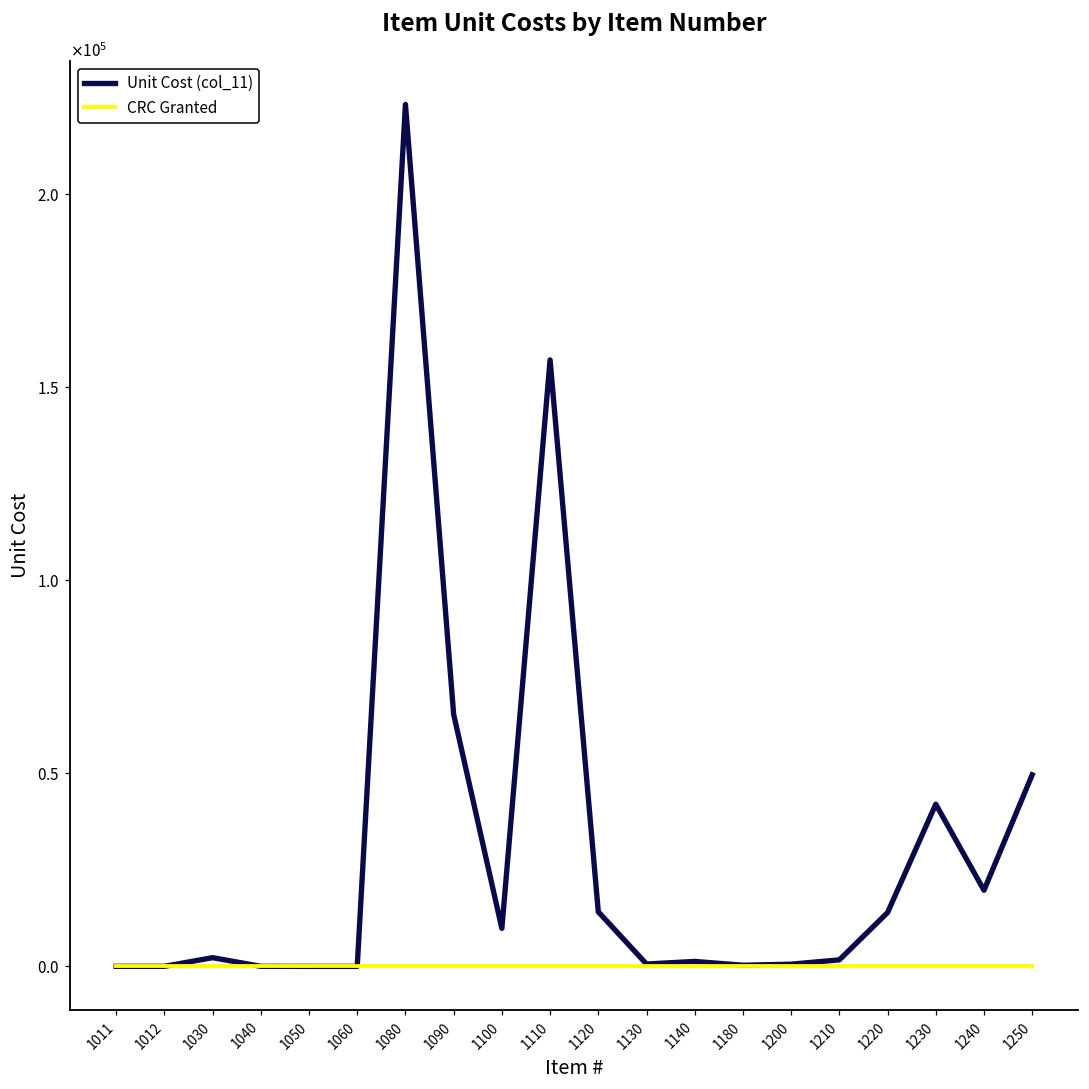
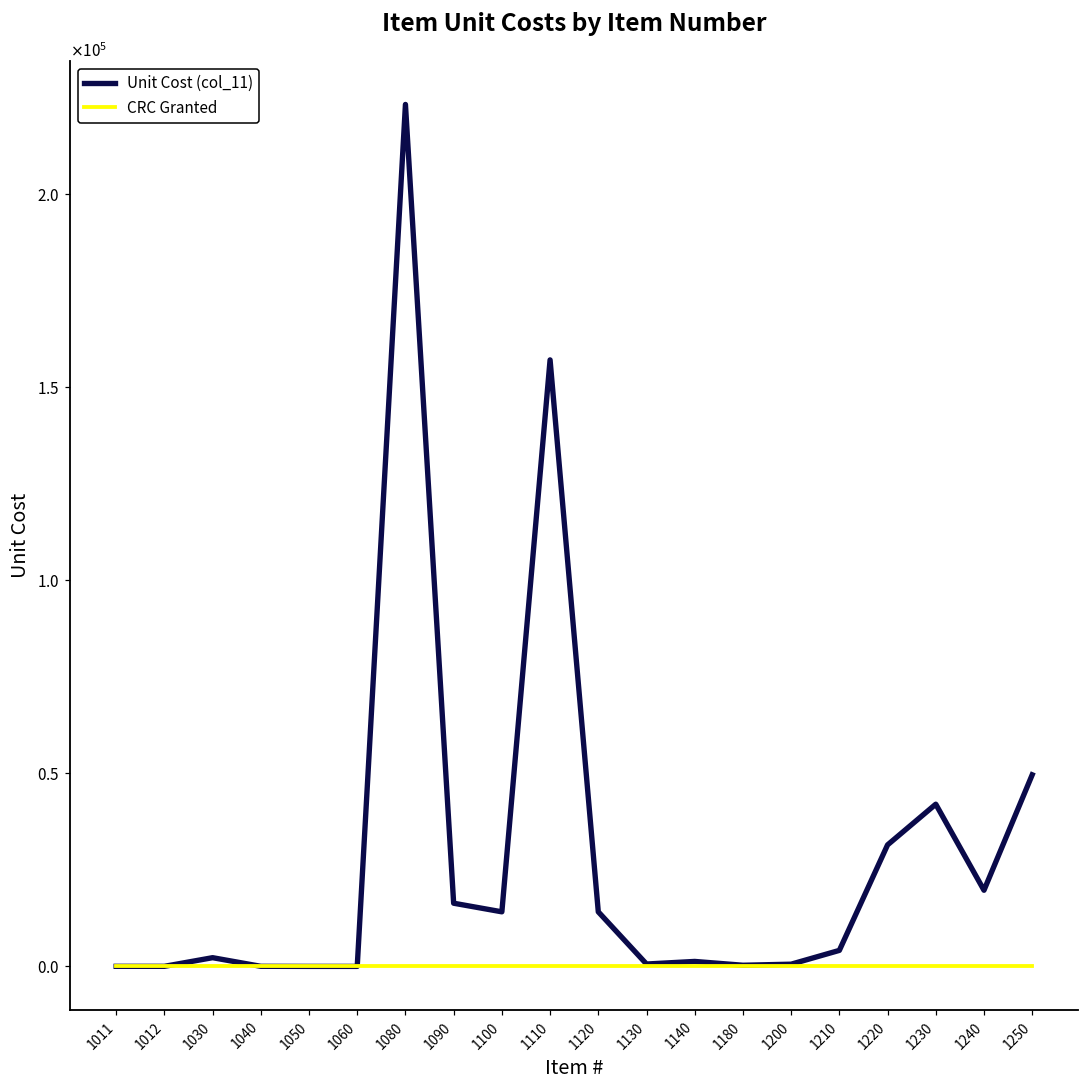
  {
    "Unit Cost (col_11)": {
      "1030": 2000,
      "1080": 223000,
-     "1090": 65000,
-     "1100": 10000,
+     "1090": 16000,
+     "1100": 14000,
      "1110": 157000,
      "1120": 14000,
      "1140": 1000,
-     "1210": 2000,
-     "1220": 14000,
+     "1210": 4000,
+     "1220": 31000,
      "1230": 42000,
      "1240": 20000,
      "1250": 50000
    },
    "CRC Granted": {
      "1030": 0,
      "1080": 0,
      "1090": 0,
      "1100": 0,
      "1110": 0,
      "1120": 0,
      "1140": 0,
      "1210": 0,
      "1220": 0,
      "1230": 0,
      "1240": 0,
      "1250": 0
    }
  }
